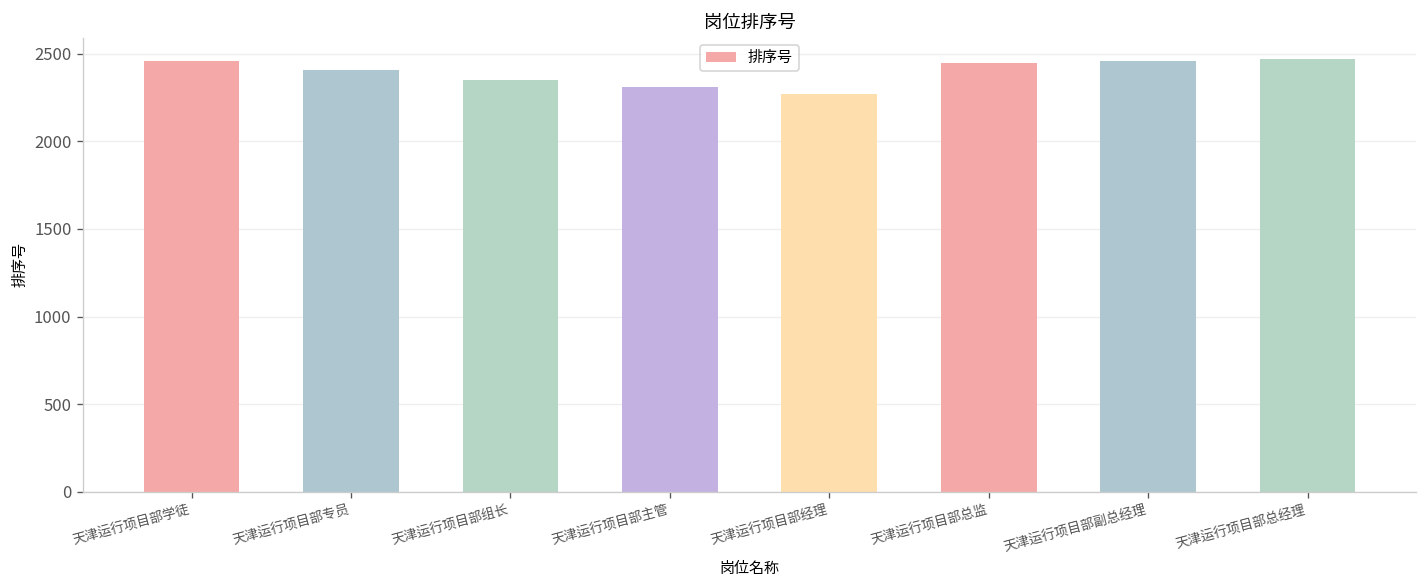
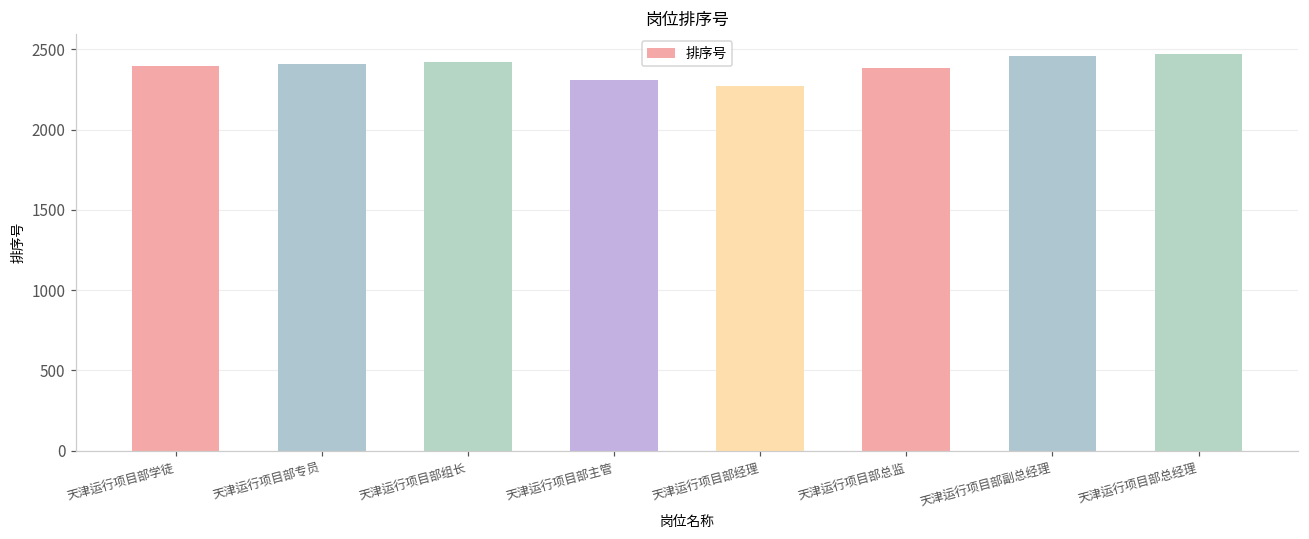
  {
-   "天津运行项目部学徒": 2460,
+   "天津运行项目部学徒": 2400,
    "天津运行项目部专员": 2410,
-   "天津运行项目部组长": 2350,
+   "天津运行项目部组长": 2420,
    "天津运行项目部主管": 2310,
    "天津运行项目部经理": 2270,
-   "天津运行项目部总监": 2450,
+   "天津运行项目部总监": 2380,
    "天津运行项目部副总经理": 2460,
    "天津运行项目部总经理": 2470
  }
